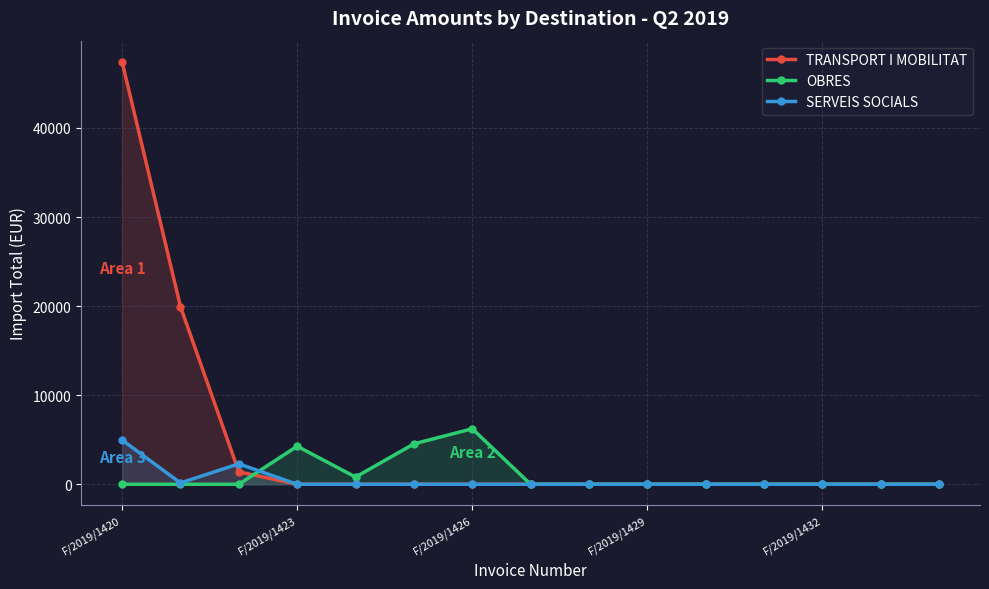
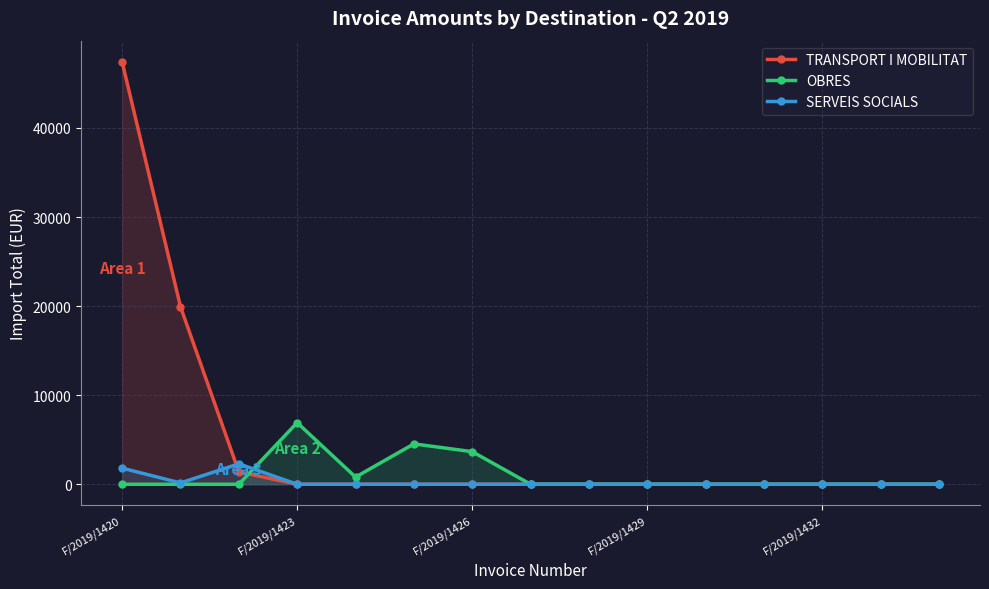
  {
    "TRANSPORT I MOBILITAT": {
      "F/2019/1420": 47000
    },
    "OBRES": {
      "F/2019/1420": 0,
-     "F/2019/1423": 4000,
-     "F/2019/1426": 6000
+     "F/2019/1423": 7000,
+     "F/2019/1426": 4000
    },
    "SERVEIS SOCIALS": {
-     "F/2019/1420": 5000
+     "F/2019/1420": 2000
    }
  }
